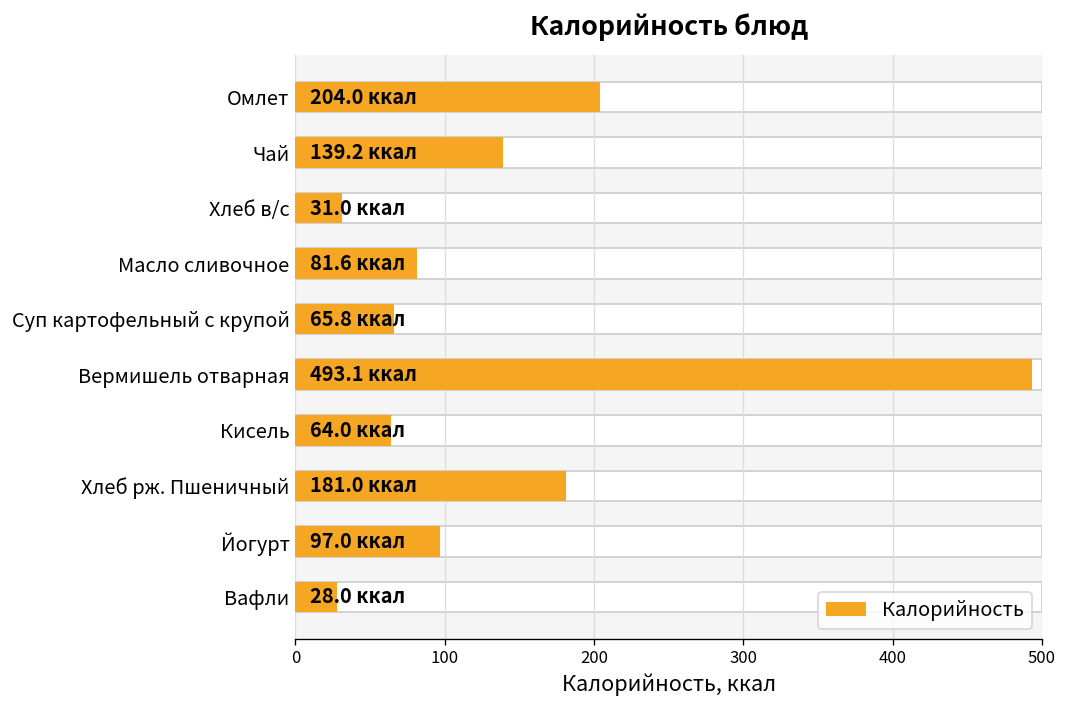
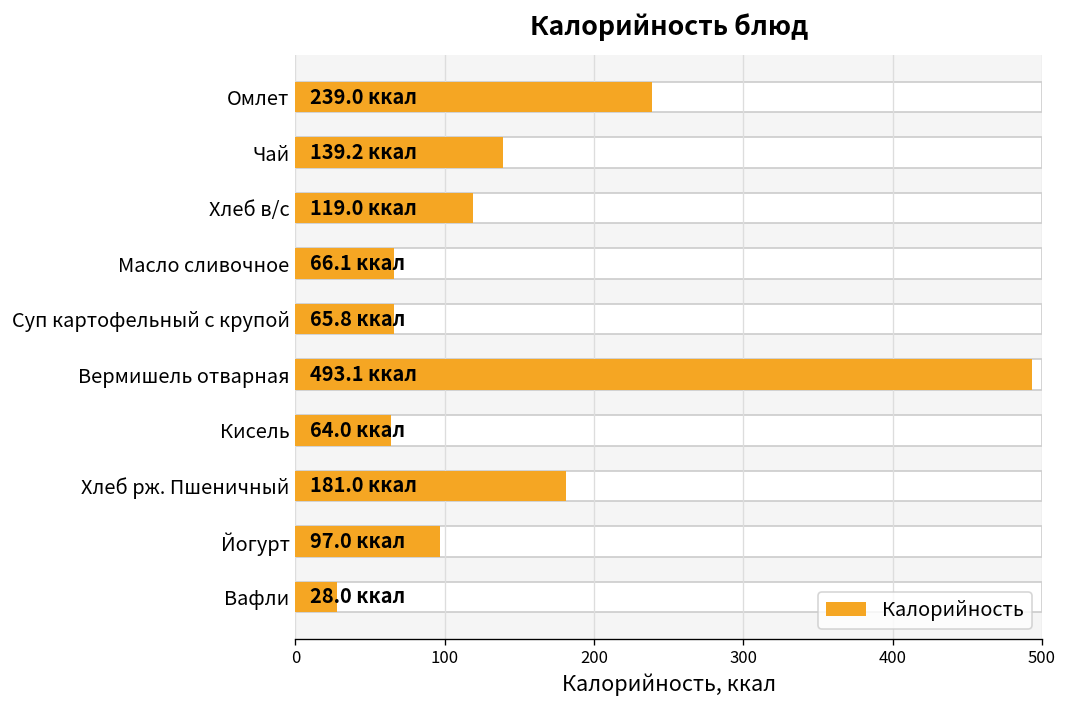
  {
    "Калорийность": {
-     "Омлет": 204.0,
-     "Хлеб в/с": 31.0,
-     "Масло сливочное": 81.6
+     "Омлет": 239.0,
+     "Хлеб в/с": 119.0,
+     "Масло сливочное": 66.1
    }
  }
